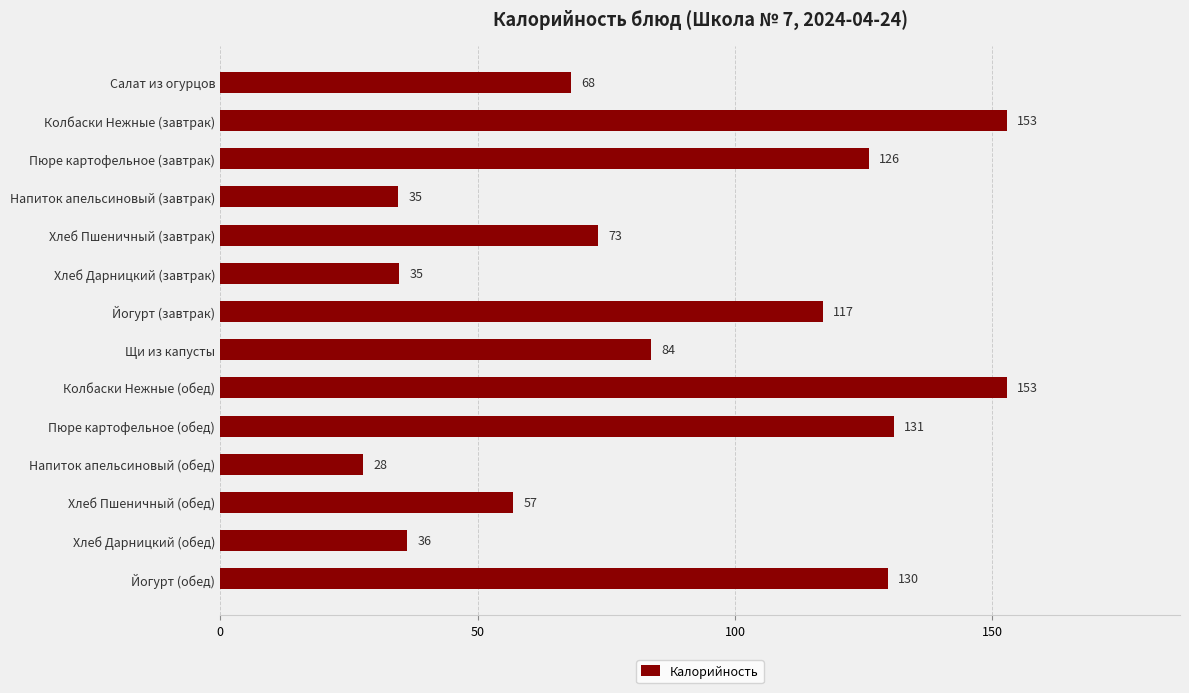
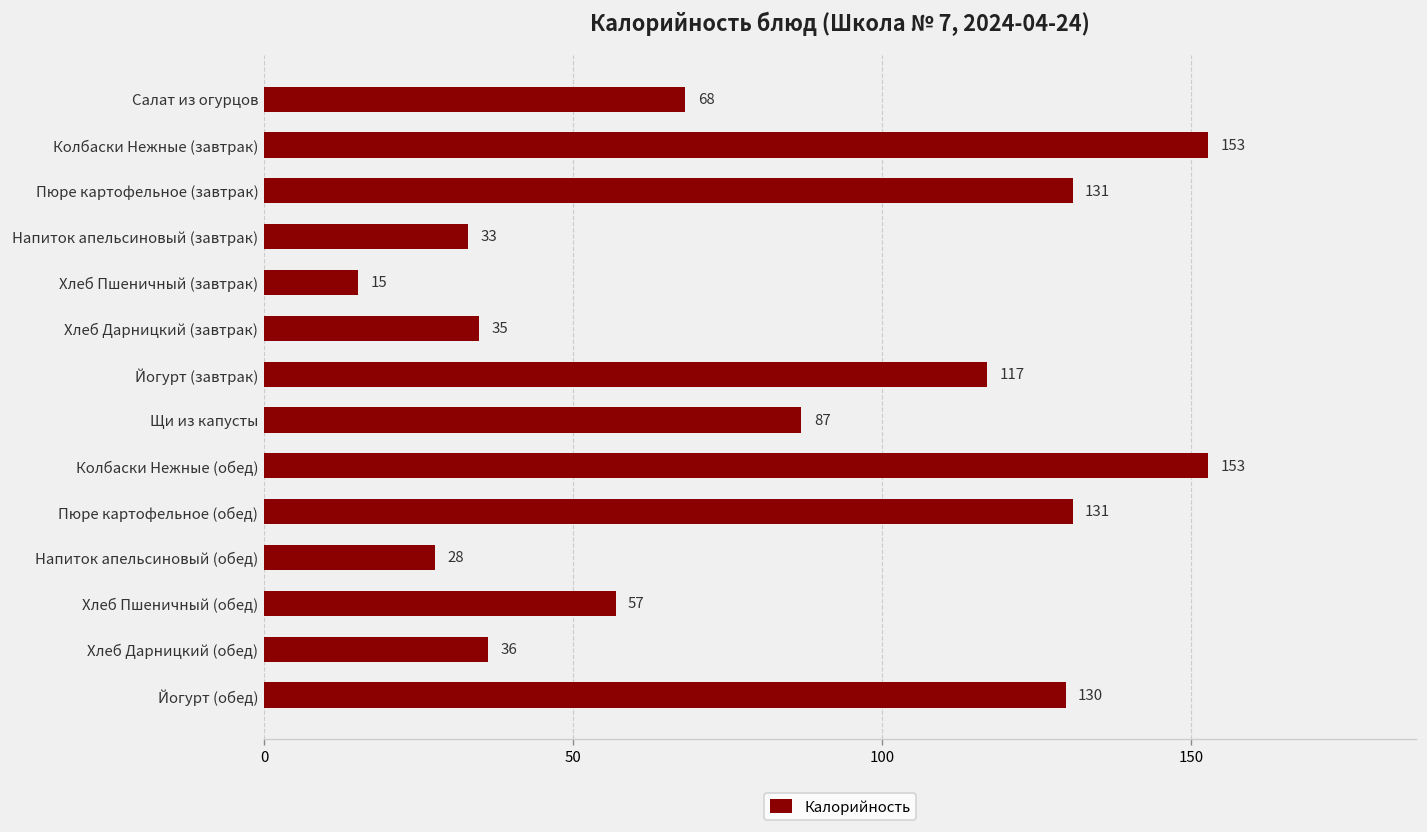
  {
    "Салат из огурцов": 68,
    "Колбаски Нежные (завтрак)": 153,
-   "Пюре картофельное (завтрак)": 126,
-   "Напиток апельсиновый (завтрак)": 35,
-   "Хлеб Пшеничный (завтрак)": 73,
+   "Пюре картофельное (завтрак)": 131,
+   "Напиток апельсиновый (завтрак)": 33,
+   "Хлеб Пшеничный (завтрак)": 15,
    "Хлеб Дарницкий (завтрак)": 35,
    "Йогурт (завтрак)": 117,
-   "Щи из капусты": 84,
+   "Щи из капусты": 87,
    "Колбаски Нежные (обед)": 153,
    "Пюре картофельное (обед)": 131,
    "Напиток апельсиновый (обед)": 28,
    "Хлеб Пшеничный (обед)": 57,
    "Хлеб Дарницкий (обед)": 36,
    "Йогурт (обед)": 130
  }
